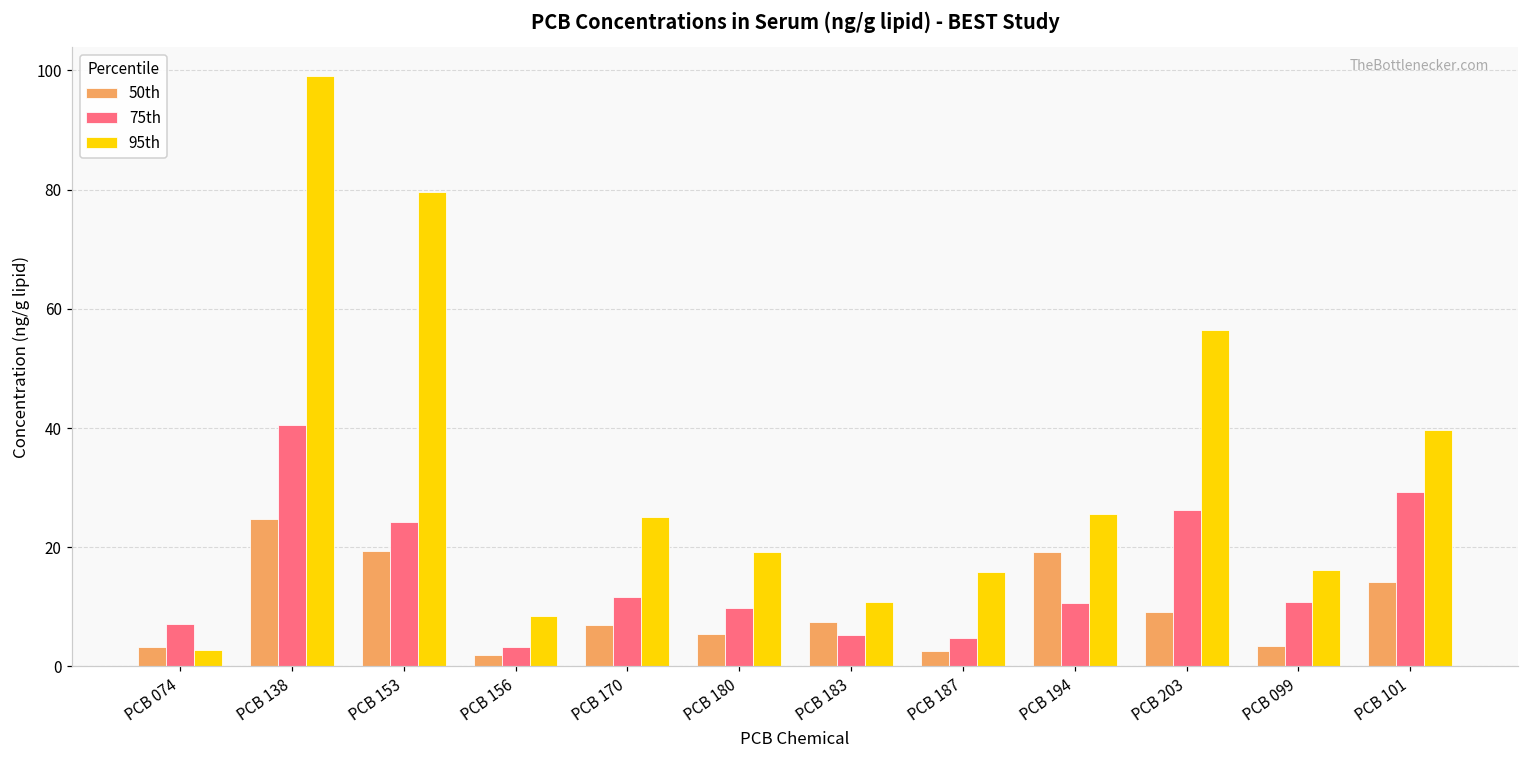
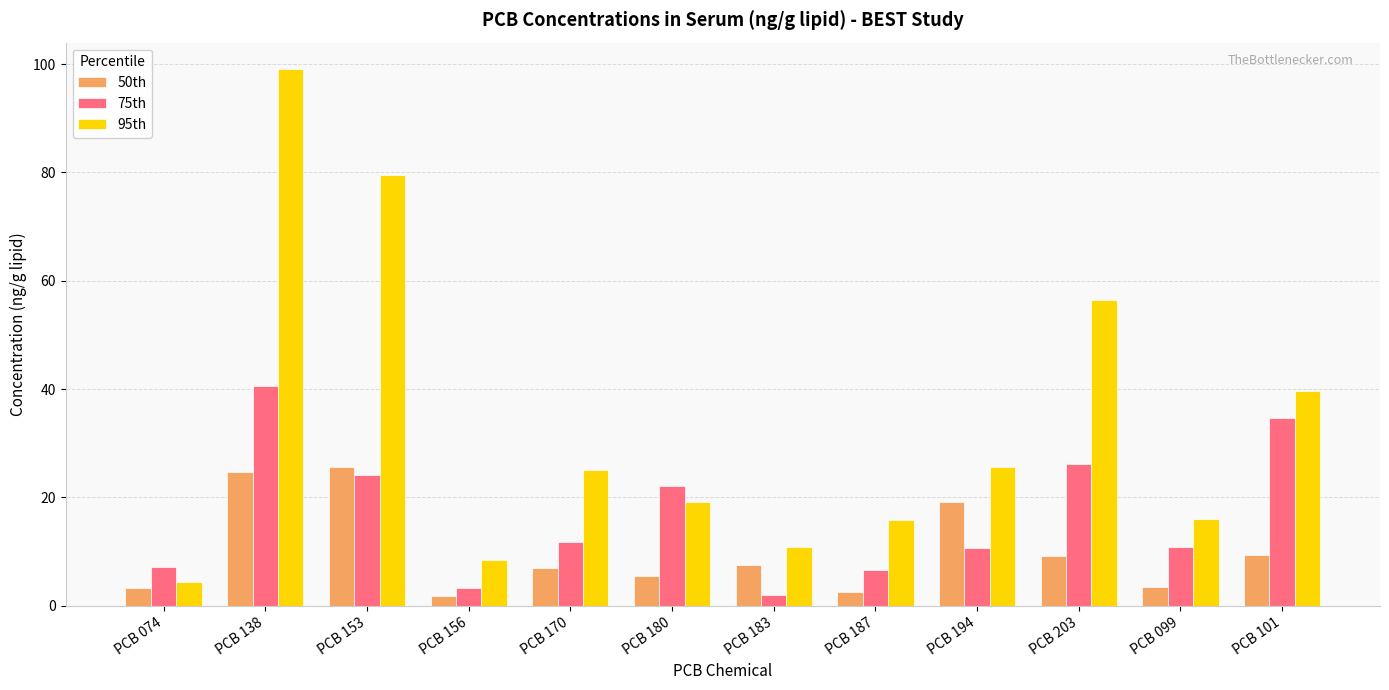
  {
    "50th": {
      "PCB 074": 3,
      "PCB 138": 25,
-     "PCB 153": 19,
+     "PCB 153": 26,
      "PCB 156": 2,
      "PCB 170": 7,
      "PCB 180": 6,
      "PCB 183": 8,
      "PCB 187": 3,
      "PCB 194": 19,
      "PCB 203": 9,
      "PCB 099": 4,
-     "PCB 101": 14
+     "PCB 101": 9
    },
    "75th": {
      "PCB 074": 7,
      "PCB 138": 41,
      "PCB 153": 24,
      "PCB 156": 3,
      "PCB 170": 12,
-     "PCB 180": 10,
-     "PCB 183": 5,
-     "PCB 187": 5,
+     "PCB 180": 22,
+     "PCB 183": 2,
+     "PCB 187": 7,
      "PCB 194": 11,
      "PCB 203": 26,
      "PCB 099": 11,
-     "PCB 101": 29
+     "PCB 101": 35
    },
    "95th": {
-     "PCB 074": 3,
+     "PCB 074": 4,
      "PCB 138": 99,
      "PCB 153": 80,
      "PCB 156": 9,
      "PCB 170": 25,
      "PCB 180": 19,
      "PCB 183": 11,
      "PCB 187": 16,
      "PCB 194": 26,
      "PCB 203": 57,
      "PCB 099": 16,
      "PCB 101": 40
    }
  }
